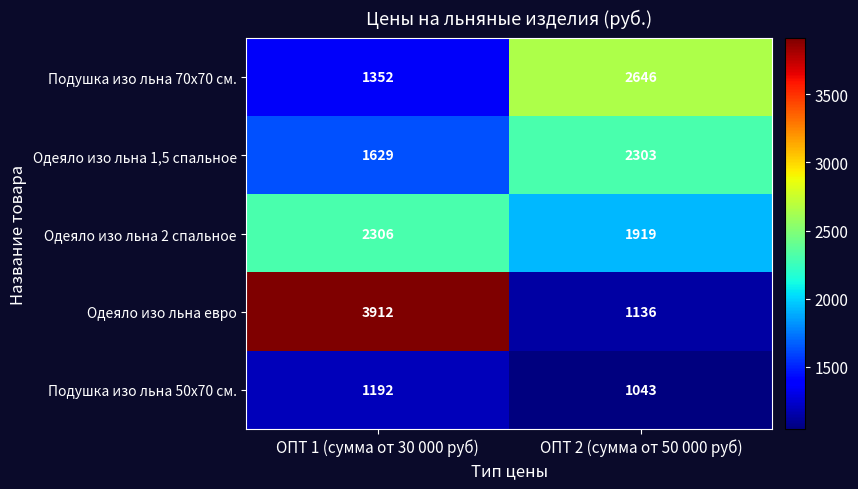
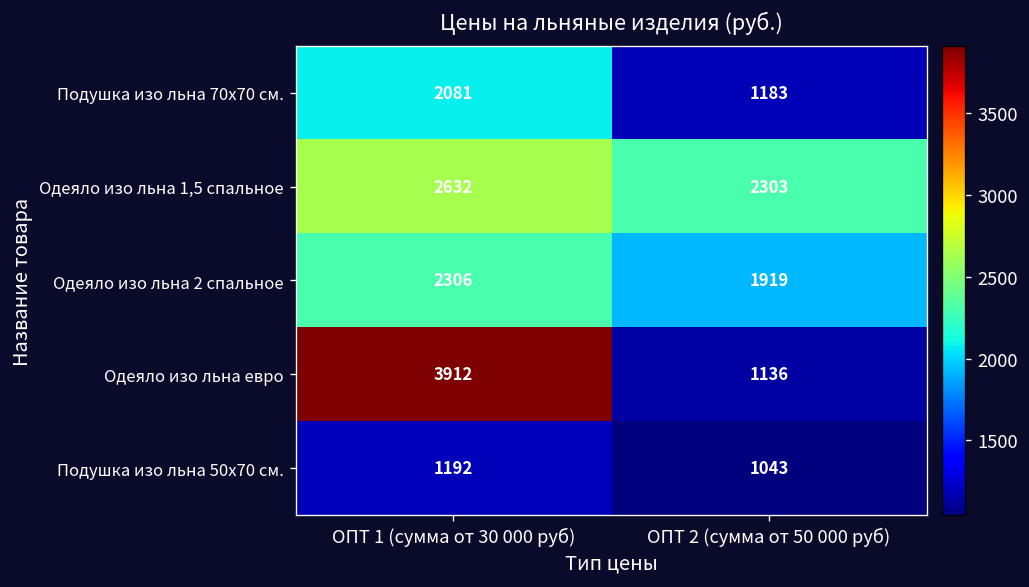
  {
    "Подушка изо льна 70х70 см.": {
-     "ОПТ 1 (сумма от 30 000 руб)": 1352,
-     "ОПТ 2 (сумма от 50 000 руб)": 2646
+     "ОПТ 1 (сумма от 30 000 руб)": 2081,
+     "ОПТ 2 (сумма от 50 000 руб)": 1183
    },
    "Одеяло изо льна 1,5 спальное": {
-     "ОПТ 1 (сумма от 30 000 руб)": 1629,
+     "ОПТ 1 (сумма от 30 000 руб)": 2632,
      "ОПТ 2 (сумма от 50 000 руб)": 2303
    },
    "Одеяло изо льна 2 спальное": {
      "ОПТ 1 (сумма от 30 000 руб)": 2306,
      "ОПТ 2 (сумма от 50 000 руб)": 1919
    },
    "Одеяло изо льна евро": {
      "ОПТ 1 (сумма от 30 000 руб)": 3912,
      "ОПТ 2 (сумма от 50 000 руб)": 1136
    },
    "Подушка изо льна 50х70 см.": {
      "ОПТ 1 (сумма от 30 000 руб)": 1192,
      "ОПТ 2 (сумма от 50 000 руб)": 1043
    }
  }
